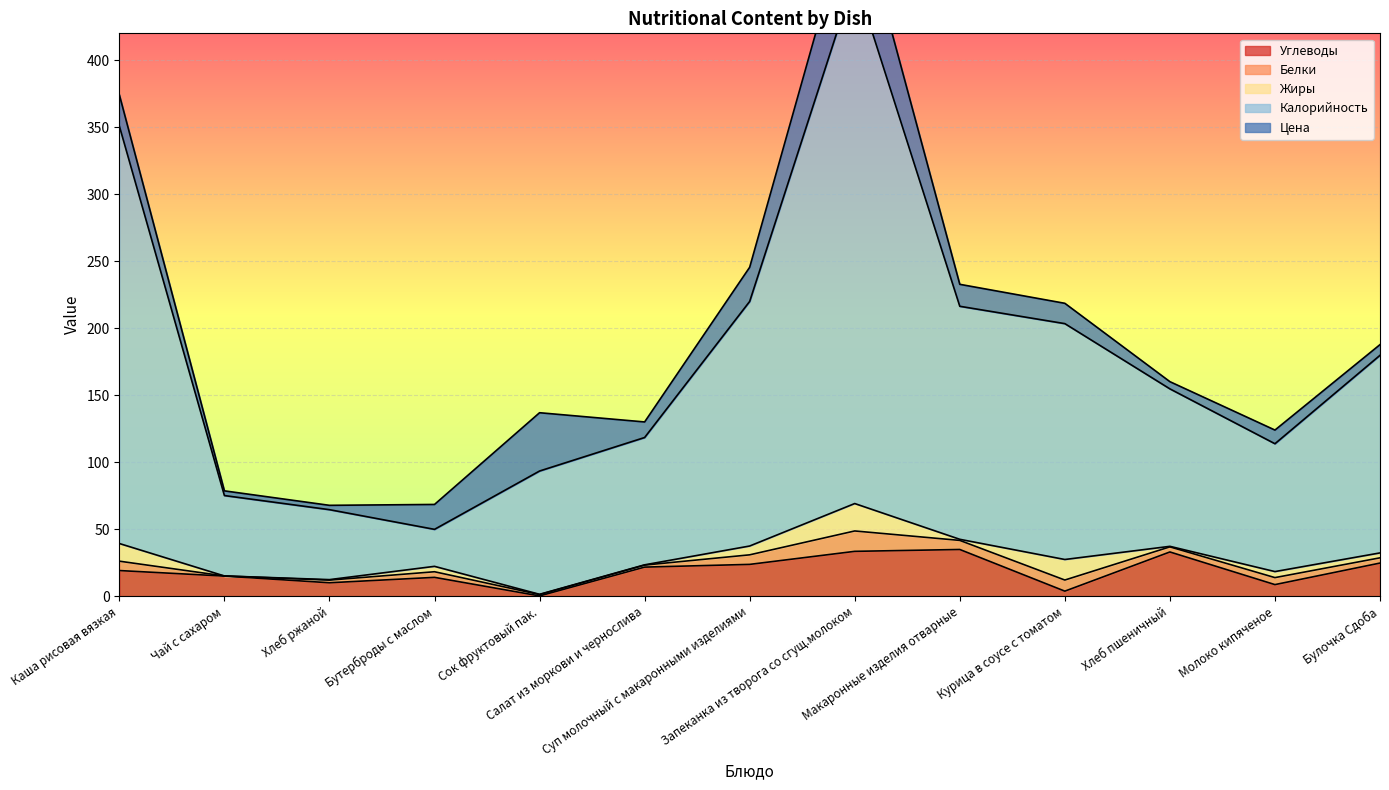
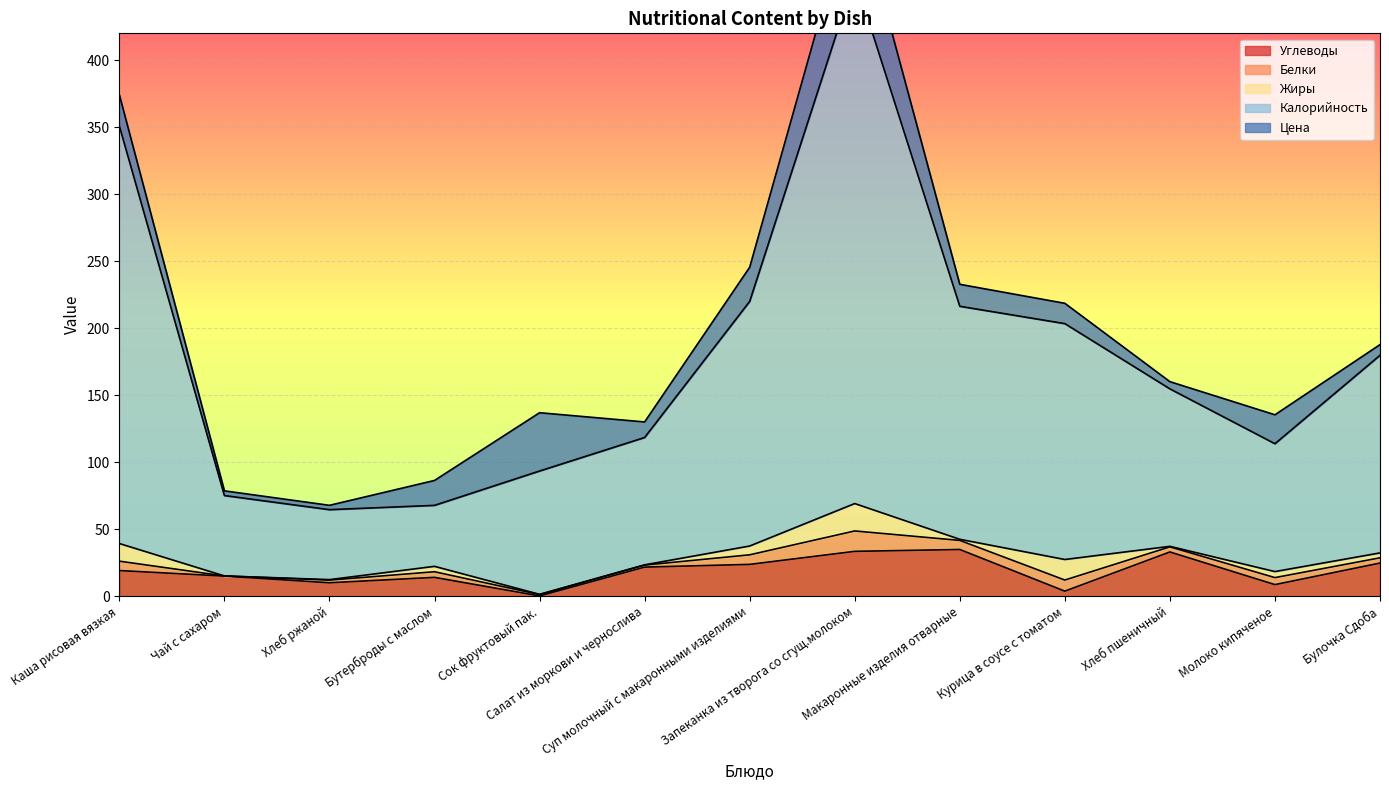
  {
    "Углеводы": {
      "Каша рисовая вязкая": 19,
      "Хлеб ржаной": 10,
      "Бутерброды с маслом": 14,
      "Суп молочный с макаронными изделиями": 24,
      "Запеканка из творога со сгущ.молоком": 33,
      "Макаронные изделия отварные": 35,
      "Курица в соусе с томатом": 4,
      "Хлеб пшеничный": 33,
      "Молоко кипяченое": 9,
      "Булочка Сдоба": 25
    },
    "Белки": {
      "Каша рисовая вязкая": 7,
      "Бутерброды с маслом": 4,
      "Суп молочный с макаронными изделиями": 7,
      "Запеканка из творога со сгущ.молоком": 15,
      "Курица в соусе с томатом": 8,
      "Молоко кипяченое": 5,
      "Булочка Сдоба": 4
    },
    "Жиры": {
      "Каша рисовая вязкая": 13,
      "Бутерброды с маслом": 4,
      "Суп молочный с макаронными изделиями": 7,
      "Запеканка из творога со сгущ.молоком": 20,
      "Курица в соусе с томатом": 15,
      "Молоко кипяченое": 5,
      "Булочка Сдоба": 4
    },
    "Калорийность": {
      "Каша рисовая вязкая": 312,
      "Чай с сахаром": 60,
      "Хлеб ржаной": 52,
-     "Бутерброды с маслом": 28,
+     "Бутерброды с маслом": 46,
      "Сок фруктовый пак.": 92,
      "Салат из моркови и чернослива": 95,
      "Суп молочный с макаронными изделиями": 183,
      "Макаронные изделия отварные": 174,
      "Курица в соусе с томатом": 176,
      "Хлеб пшеничный": 118,
      "Молоко кипяченое": 95,
      "Булочка Сдоба": 147
    },
    "Цена": {
      "Каша рисовая вязкая": 23,
      "Чай с сахаром": 4,
      "Хлеб ржаной": 3,
      "Бутерброды с маслом": 19,
      "Сок фруктовый пак.": 44,
      "Салат из моркови и чернослива": 12,
      "Суп молочный с макаронными изделиями": 26,
      "Макаронные изделия отварные": 16,
      "Курица в соусе с томатом": 15,
      "Хлеб пшеничный": 5,
-     "Молоко кипяченое": 10,
+     "Молоко кипяченое": 22,
      "Булочка Сдоба": 8
    }
  }
